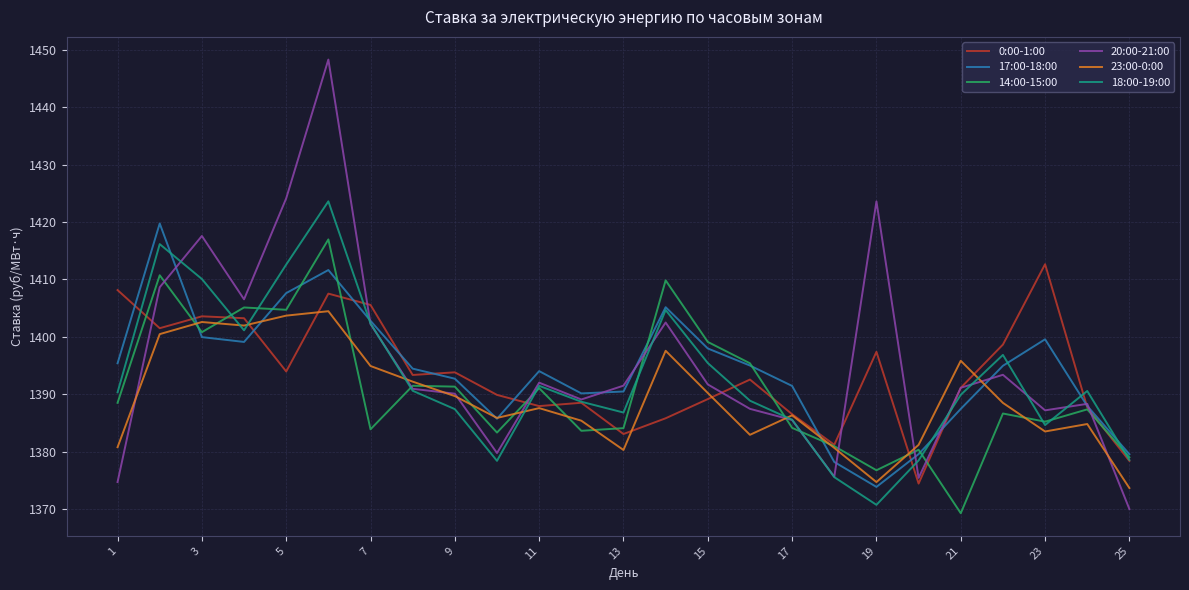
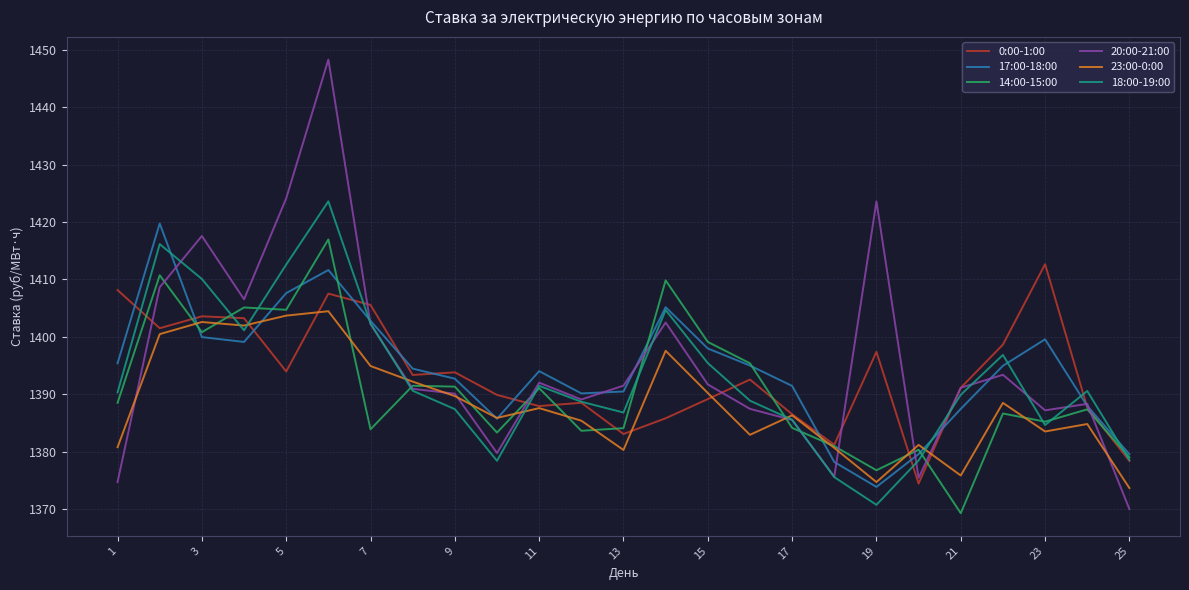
  {
    "0:00-1:00": {
      "1": 1408,
      "3": 1404,
      "5": 1394,
      "7": 1406,
      "9": 1394,
      "13": 1383,
      "15": 1389,
      "19": 1397,
      "23": 1413
    },
    "17:00-18:00": {
      "1": 1395,
      "3": 1400,
      "5": 1408,
      "7": 1403,
      "9": 1393,
      "11": 1394,
      "13": 1390,
      "15": 1398,
      "17": 1391,
      "19": 1374,
      "21": 1387,
      "23": 1400,
      "25": 1380
    },
    "20:00-21:00": {
      "1": 1375,
      "3": 1418,
      "5": 1424,
      "11": 1392,
      "13": 1392,
      "15": 1392,
      "19": 1424,
      "23": 1387,
      "25": 1370
    },
    "23:00-0:00": {
      "1": 1381,
      "3": 1403,
      "5": 1404,
      "7": 1395,
      "13": 1380,
      "15": 1390,
      "19": 1375,
-     "21": 1396,
+     "21": 1376,
      "23": 1384,
      "25": 1374
    }
  }
